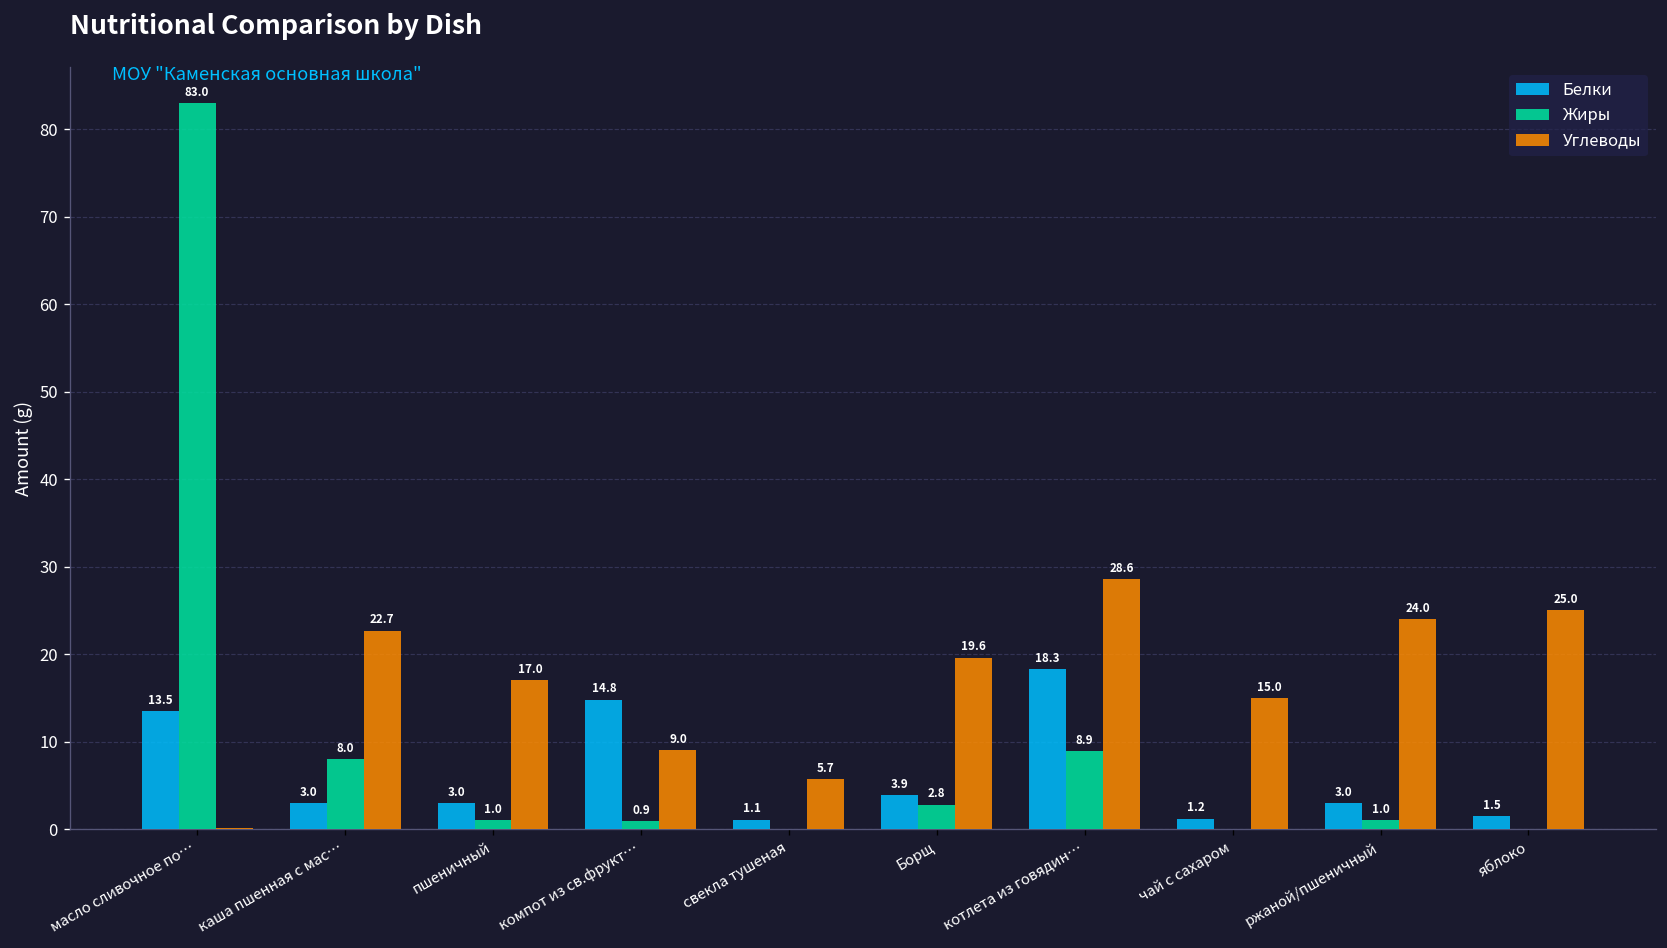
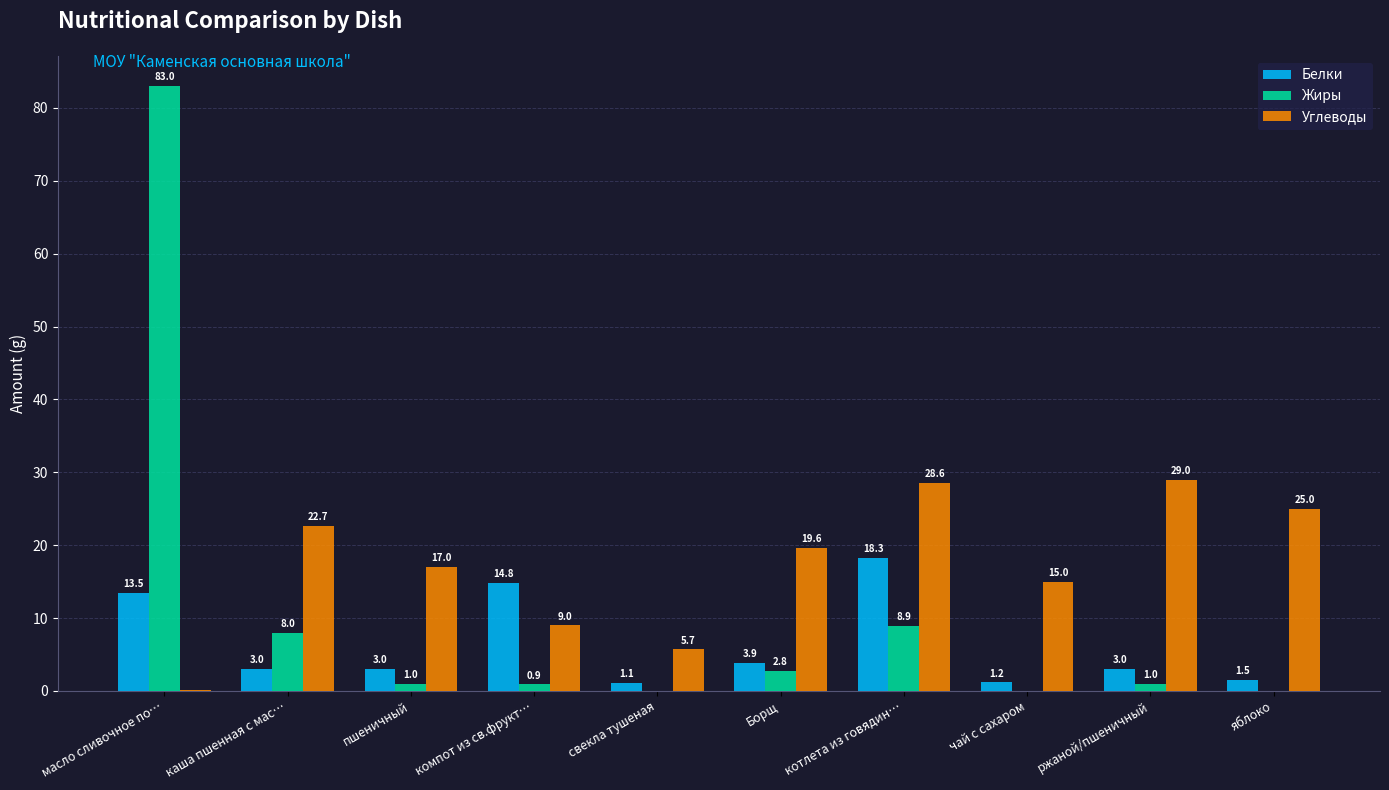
  {
    "Белки": {
      "масло сливочное по…": 13.5,
      "каша пшенная с мас…": 3.0,
      "пшеничный": 3.0,
      "компот из св.фрукт…": 14.8,
      "свекла тушеная": 1.1,
      "Борщ": 3.9,
      "котлета из говядин…": 18.3,
      "чай с сахаром": 1.2,
      "ржаной/пшеничный": 3.0,
      "яблоко": 1.5
    },
    "Жиры": {
      "масло сливочное по…": 83.0,
      "каша пшенная с мас…": 8.0,
      "пшеничный": 1.0,
      "компот из св.фрукт…": 0.9,
      "Борщ": 2.8,
      "котлета из говядин…": 8.9,
      "ржаной/пшеничный": 1.0
    },
    "Углеводы": {
      "каша пшенная с мас…": 22.7,
      "пшеничный": 17.0,
      "компот из св.фрукт…": 9.0,
      "свекла тушеная": 5.7,
      "Борщ": 19.6,
      "котлета из говядин…": 28.6,
      "чай с сахаром": 15.0,
-     "ржаной/пшеничный": 24.0,
+     "ржаной/пшеничный": 29.0,
      "яблоко": 25.0
    }
  }
